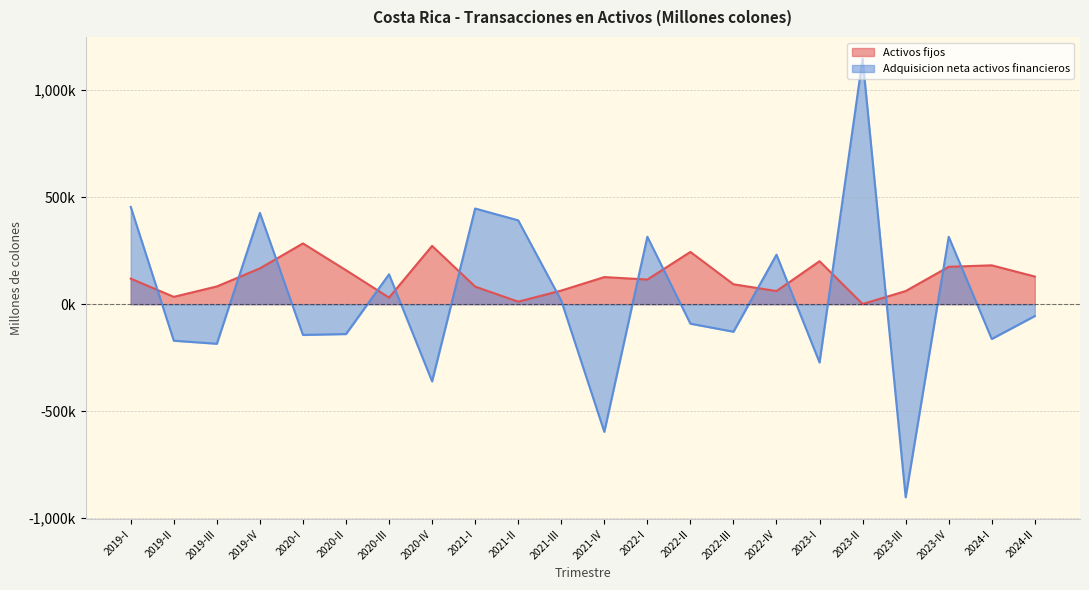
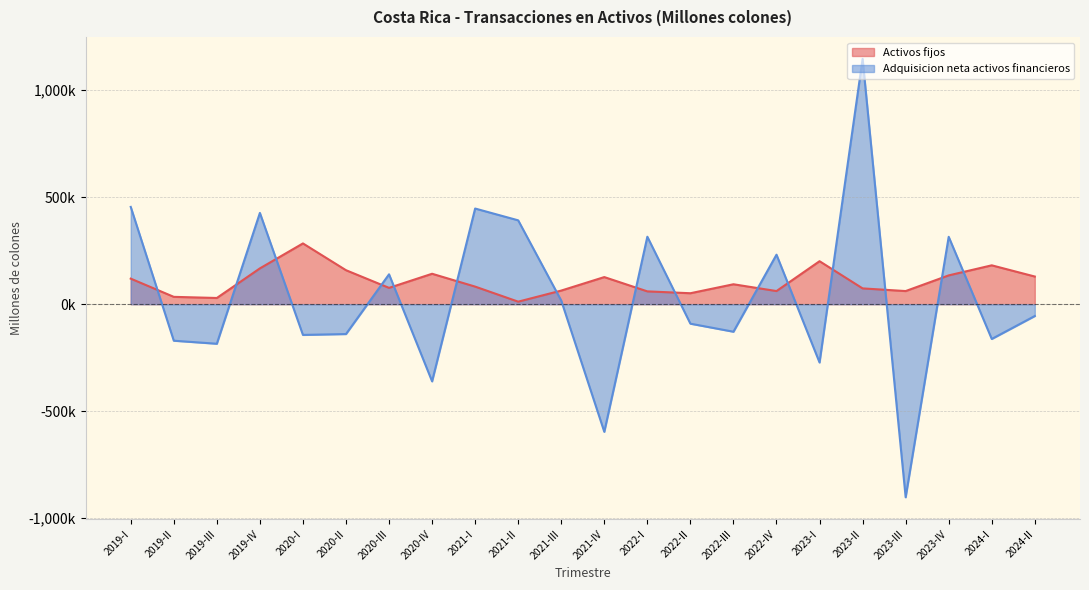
  {
    "Activos fijos": {
      "2019-I": "120,000",
      "2019-II": "30,000",
-     "2019-III": "80,000",
+     "2019-III": "30,000",
      "2019-IV": "170,000",
      "2020-I": "280,000",
      "2020-II": "160,000",
-     "2020-III": "30,000",
-     "2020-IV": "270,000",
+     "2020-III": "80,000",
+     "2020-IV": "140,000",
      "2021-I": "80,000",
      "2021-II": "10,000",
      "2021-III": "60,000",
      "2021-IV": "130,000",
-     "2022-I": "120,000",
-     "2022-II": "240,000",
+     "2022-I": "60,000",
+     "2022-II": "50,000",
      "2022-III": "90,000",
      "2022-IV": "60,000",
      "2023-I": "200,000",
-     "2023-II": "0",
+     "2023-II": "70,000",
      "2023-III": "60,000",
-     "2023-IV": "170,000",
+     "2023-IV": "130,000",
      "2024-I": "180,000",
      "2024-II": "130,000"
    }
  }
